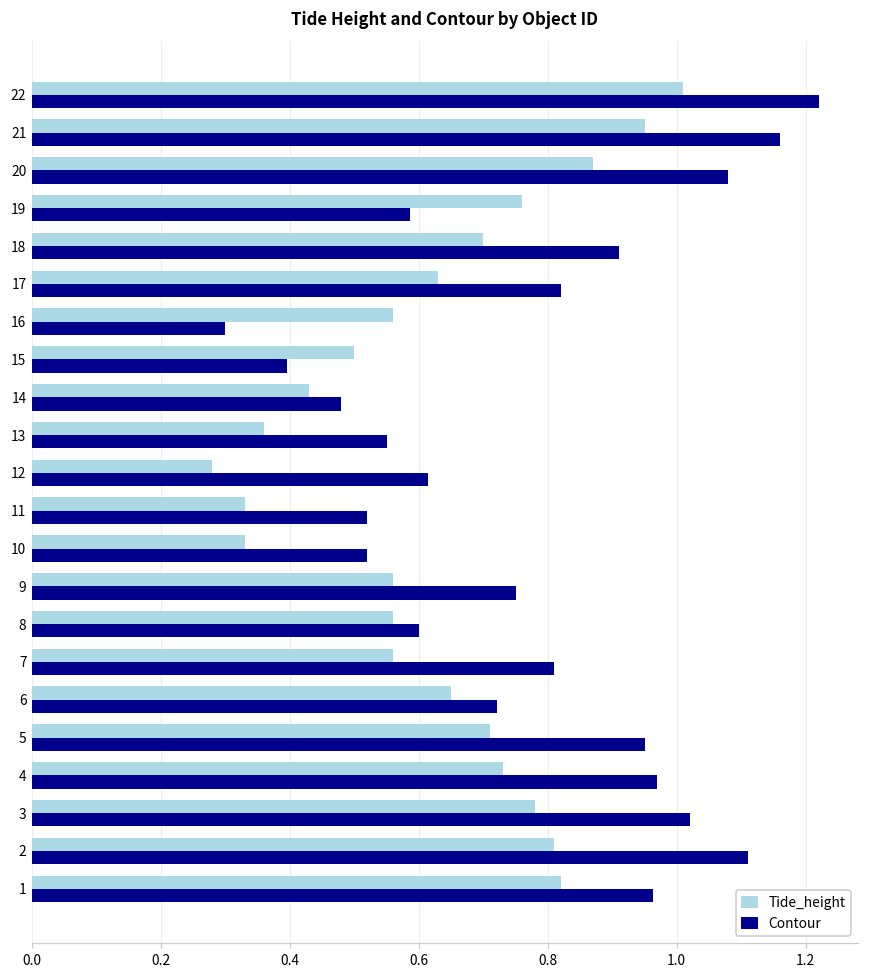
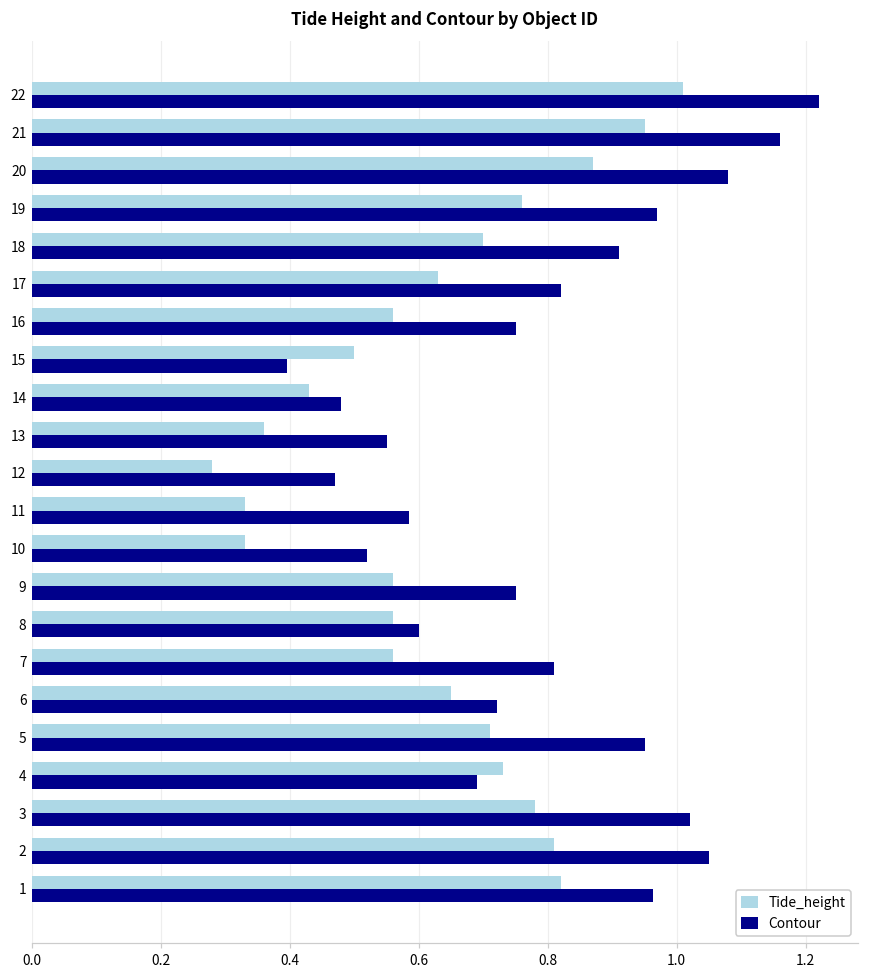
  {
    "Tide_height": {
      "22": 1.01,
      "21": 0.95,
      "20": 0.87,
      "19": 0.76,
      "18": 0.70,
      "17": 0.63,
      "16": 0.56,
      "15": 0.50,
      "14": 0.43,
      "13": 0.36,
      "12": 0.28,
      "11": 0.33,
      "10": 0.33,
      "9": 0.56,
      "8": 0.56,
      "7": 0.56,
      "6": 0.65,
      "5": 0.71,
      "4": 0.73,
      "3": 0.78,
      "2": 0.81,
      "1": 0.82
    },
    "Contour": {
      "22": 1.22,
      "21": 1.16,
      "20": 1.08,
-     "19": 0.59,
+     "19": 0.97,
      "18": 0.91,
      "17": 0.82,
-     "16": 0.30,
+     "16": 0.75,
      "15": 0.40,
      "14": 0.48,
      "13": 0.55,
-     "12": 0.61,
-     "11": 0.52,
+     "12": 0.47,
+     "11": 0.58,
      "10": 0.52,
      "9": 0.75,
      "8": 0.60,
      "7": 0.81,
      "6": 0.72,
      "5": 0.95,
-     "4": 0.97,
+     "4": 0.69,
      "3": 1.02,
-     "2": 1.11,
+     "2": 1.05,
      "1": 0.96
    }
  }
